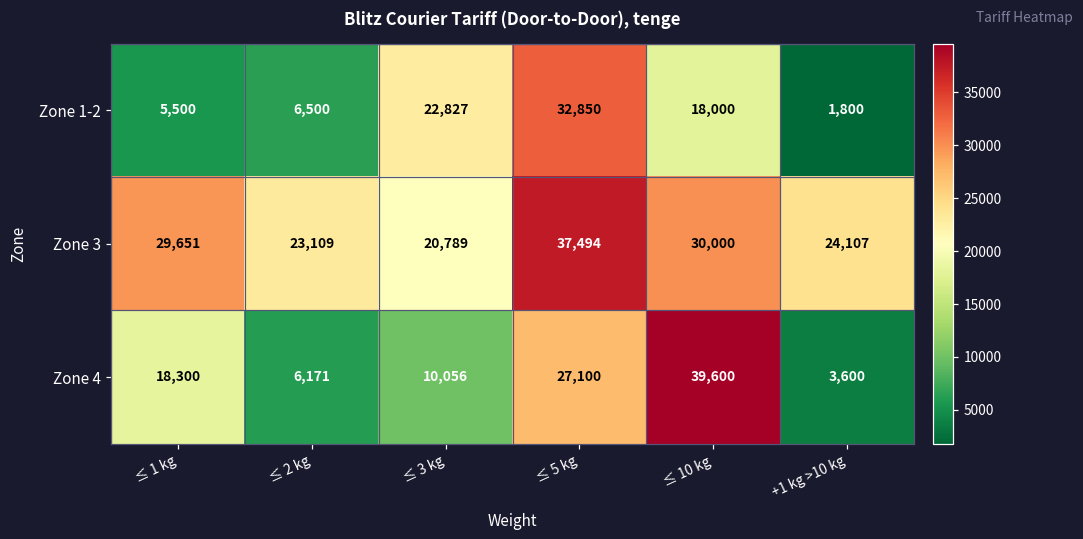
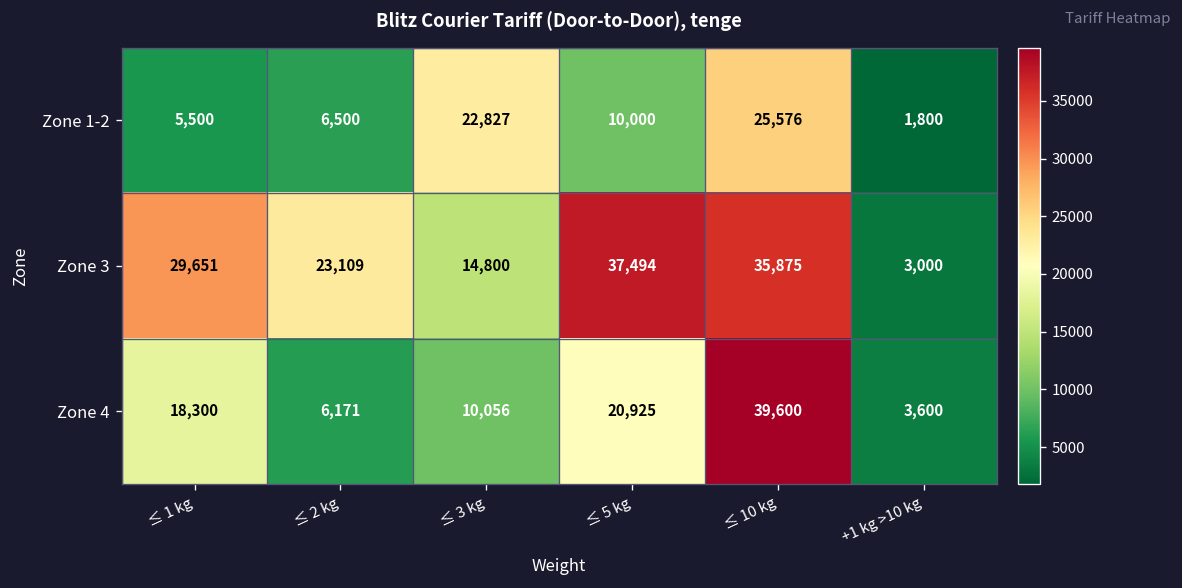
  {
    "Zone 1-2": {
      "≤ 1 kg": "5,500",
      "≤ 2 kg": "6,500",
      "≤ 3 kg": "22,827",
-     "≤ 5 kg": "32,850",
-     "≤ 10 kg": "18,000",
+     "≤ 5 kg": "10,000",
+     "≤ 10 kg": "25,576",
      "+1 kg >10 kg": "1,800"
    },
    "Zone 3": {
      "≤ 1 kg": "29,651",
      "≤ 2 kg": "23,109",
-     "≤ 3 kg": "20,789",
+     "≤ 3 kg": "14,800",
      "≤ 5 kg": "37,494",
-     "≤ 10 kg": "30,000",
-     "+1 kg >10 kg": "24,107"
+     "≤ 10 kg": "35,875",
+     "+1 kg >10 kg": "3,000"
    },
    "Zone 4": {
      "≤ 1 kg": "18,300",
      "≤ 2 kg": "6,171",
      "≤ 3 kg": "10,056",
-     "≤ 5 kg": "27,100",
+     "≤ 5 kg": "20,925",
      "≤ 10 kg": "39,600",
      "+1 kg >10 kg": "3,600"
    }
  }
